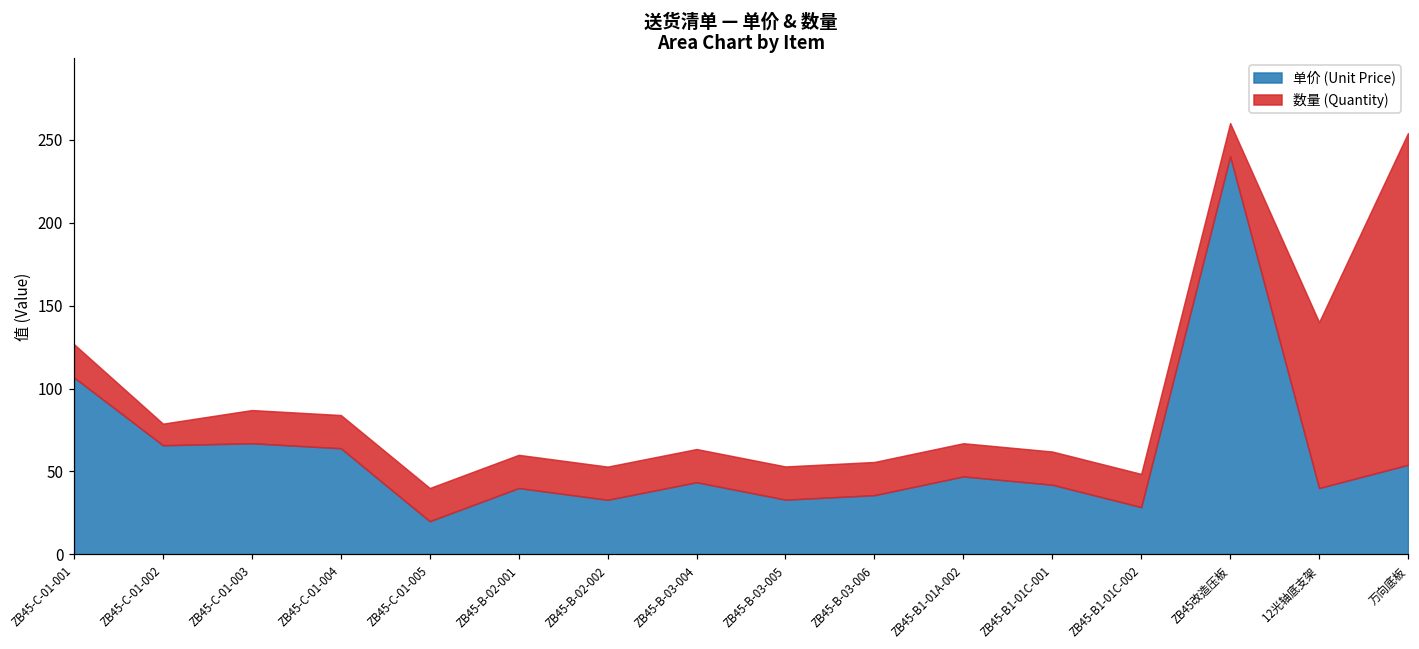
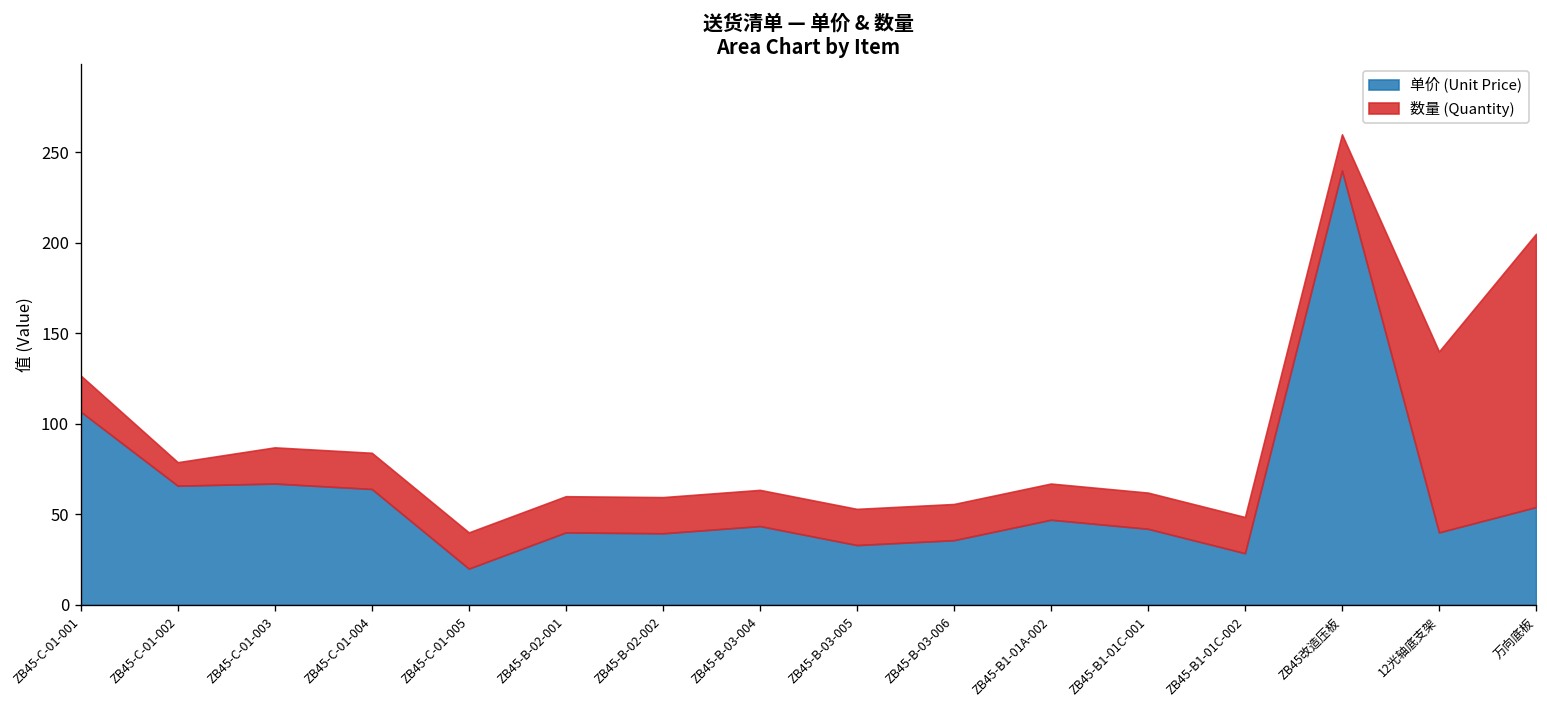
  {
    "单价 (Unit Price)": {
      "ZB45-C-01-001": 107,
      "ZB45-C-01-002": 66,
      "ZB45-C-01-003": 67,
      "ZB45-C-01-004": 64,
      "ZB45-C-01-005": 20,
      "ZB45-B-02-001": 40,
-     "ZB45-B-02-002": 33,
+     "ZB45-B-02-002": 40,
      "ZB45-B-03-004": 44,
      "ZB45-B-03-005": 33,
      "ZB45-B-03-006": 36,
      "ZB45-B1-01A-002": 47,
      "ZB45-B1-01C-001": 42,
      "ZB45-B1-01C-002": 29,
      "ZB45改造压板": 240,
      "12光轴底支架": 40,
      "万向底板": 54
    },
    "数量 (Quantity)": {
      "ZB45-C-01-001": 20,
      "ZB45-C-01-002": 13,
      "ZB45-C-01-003": 20,
      "ZB45-C-01-004": 20,
      "ZB45-C-01-005": 20,
      "ZB45-B-02-001": 20,
      "ZB45-B-02-002": 20,
      "ZB45-B-03-004": 20,
      "ZB45-B-03-005": 20,
      "ZB45-B-03-006": 20,
      "ZB45-B1-01A-002": 20,
      "ZB45-B1-01C-001": 20,
      "ZB45-B1-01C-002": 20,
      "ZB45改造压板": 20,
      "12光轴底支架": 100,
-     "万向底板": 200
+     "万向底板": 151
    }
  }
